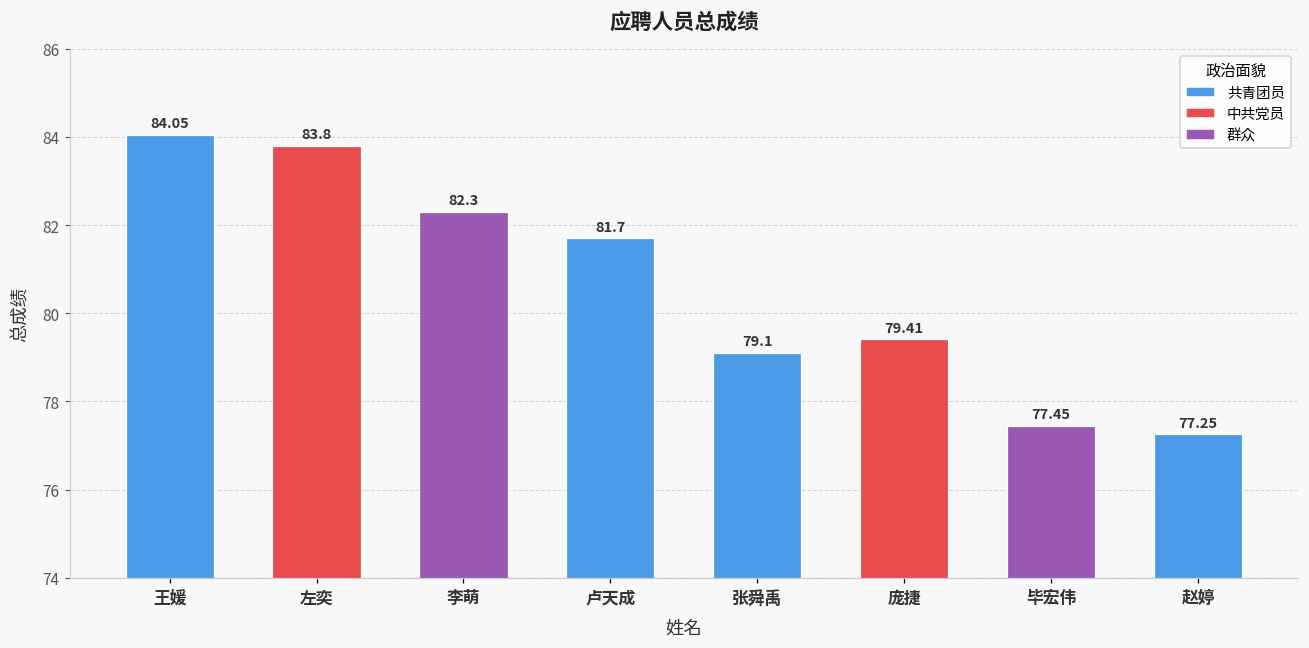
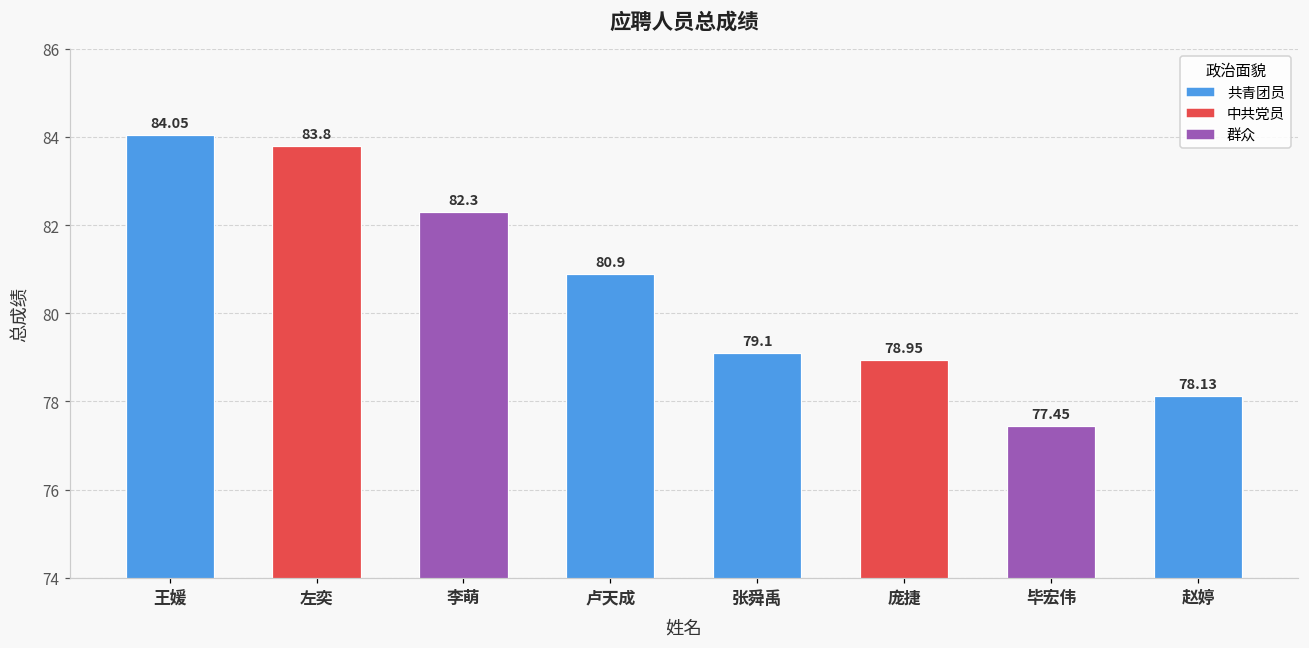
  {
    "王媛": 84.05,
    "左奕": 83.8,
    "李萌": 82.3,
-   "卢天成": 81.7,
+   "卢天成": 80.9,
    "张舜禹": 79.1,
-   "庞捷": 79.41,
+   "庞捷": 78.95,
    "毕宏伟": 77.45,
-   "赵婷": 77.25
+   "赵婷": 78.13
  }
